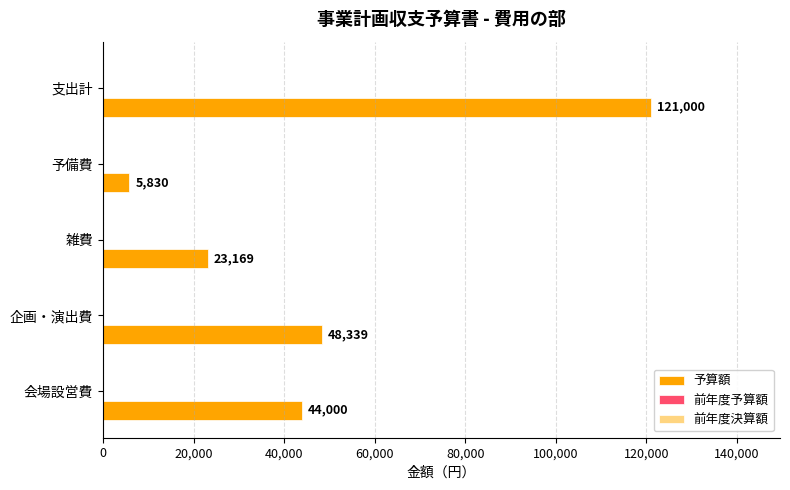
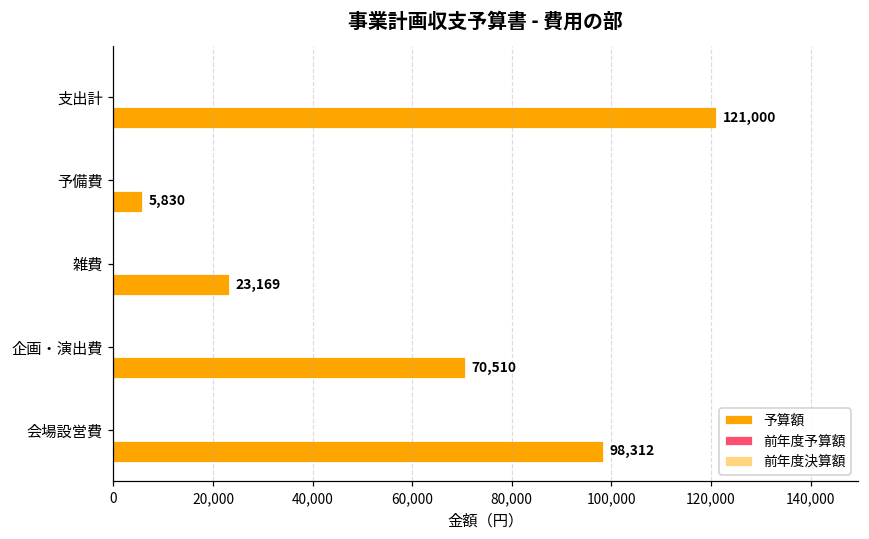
  {
    "予算額": {
      "支出計": "121,000",
      "予備費": "5,830",
      "雑費": "23,169",
-     "企画・演出費": "48,339",
-     "会場設営費": "44,000"
+     "企画・演出費": "70,510",
+     "会場設営費": "98,312"
    },
    "前年度予算額": {
      "支出計": "0",
      "予備費": "0",
      "雑費": "0",
      "企画・演出費": "0",
      "会場設営費": "0"
    },
    "前年度決算額": {
      "支出計": "0",
      "予備費": "0",
      "雑費": "0",
      "企画・演出費": "0",
      "会場設営費": "0"
    }
  }
